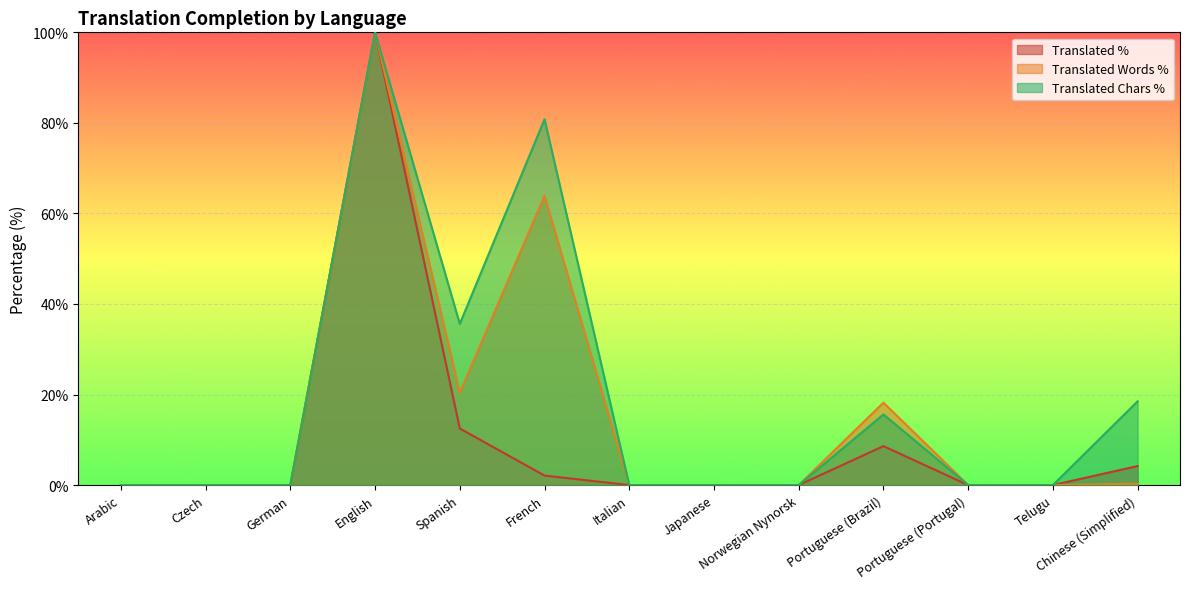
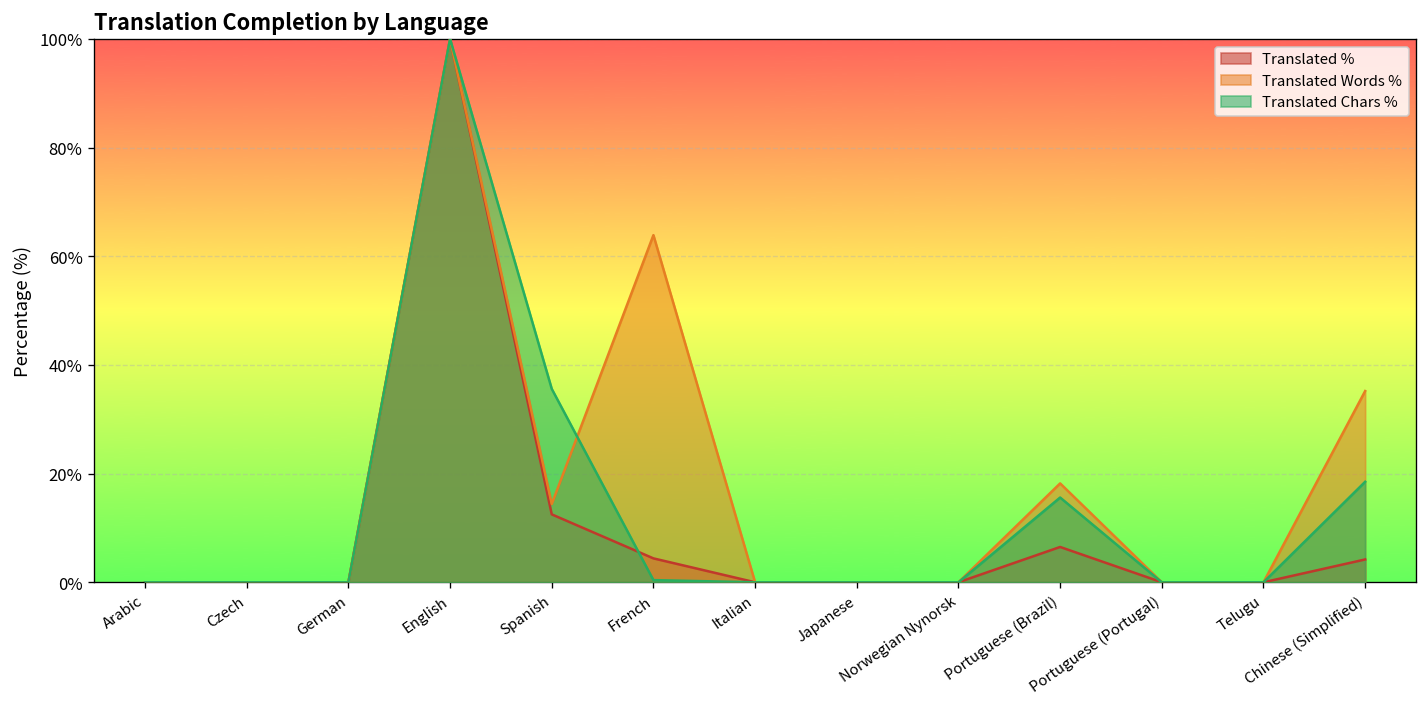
  {
    "Translated %": {
      "Spanish": "13%",
-     "French": "2%",
-     "Portuguese (Brazil)": "9%",
+     "French": "4%",
+     "Portuguese (Brazil)": "7%",
      "Chinese (Simplified)": "4%"
    },
    "Translated Words %": {
-     "Spanish": "20%",
+     "Spanish": "14%",
      "French": "64%",
      "Portuguese (Brazil)": "18%",
-     "Chinese (Simplified)": "0%"
+     "Chinese (Simplified)": "35%"
    },
    "Translated Chars %": {
      "Spanish": "36%",
-     "French": "81%",
+     "French": "0%",
      "Portuguese (Brazil)": "16%",
      "Chinese (Simplified)": "19%"
    }
  }
